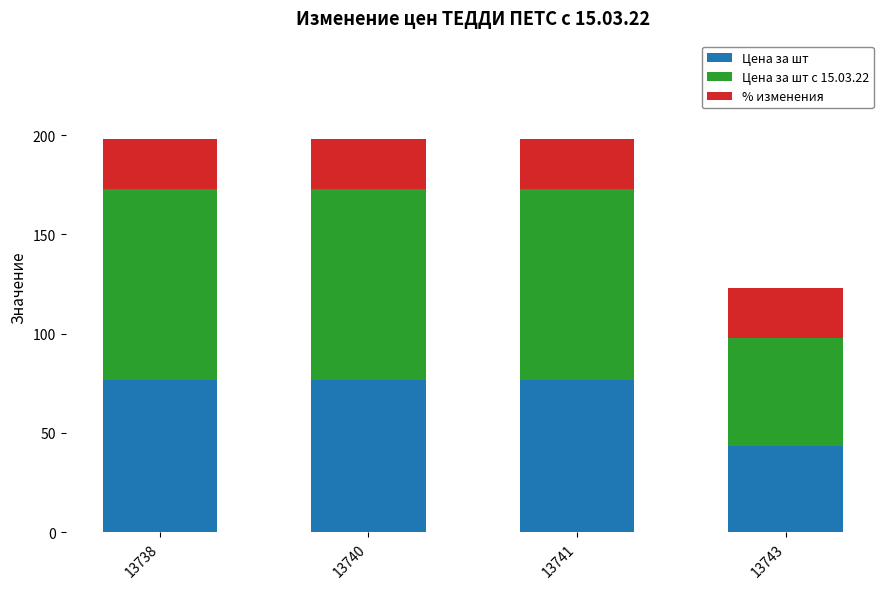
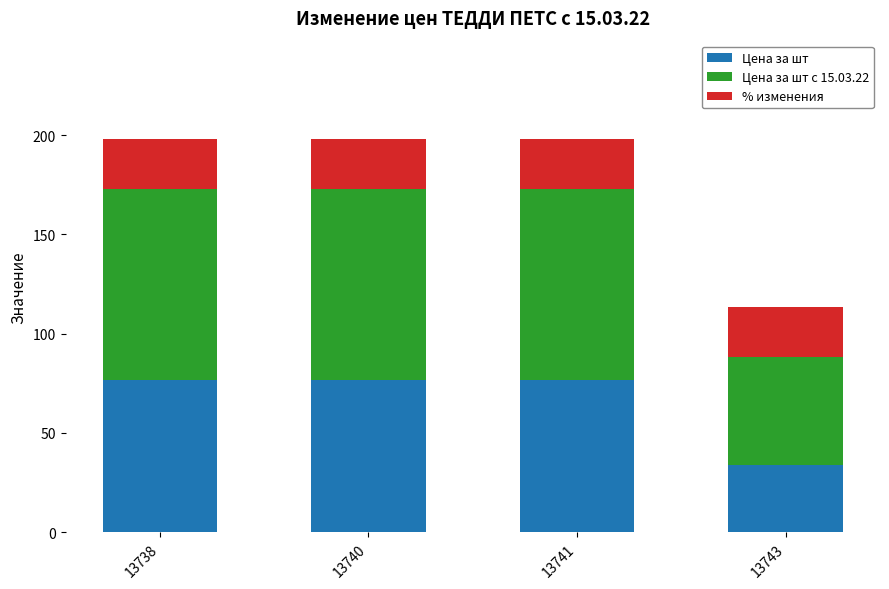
  {
    "Цена за шт": {
      "13738": 77,
      "13740": 77,
      "13741": 77,
-     "13743": 44
+     "13743": 34
    },
    "Цена за шт с 15.03.22": {
      "13738": 96,
      "13740": 96,
      "13741": 96,
      "13743": 54
    },
    "% изменения": {
      "13738": 25,
      "13740": 25,
      "13741": 25,
      "13743": 25
    }
  }
